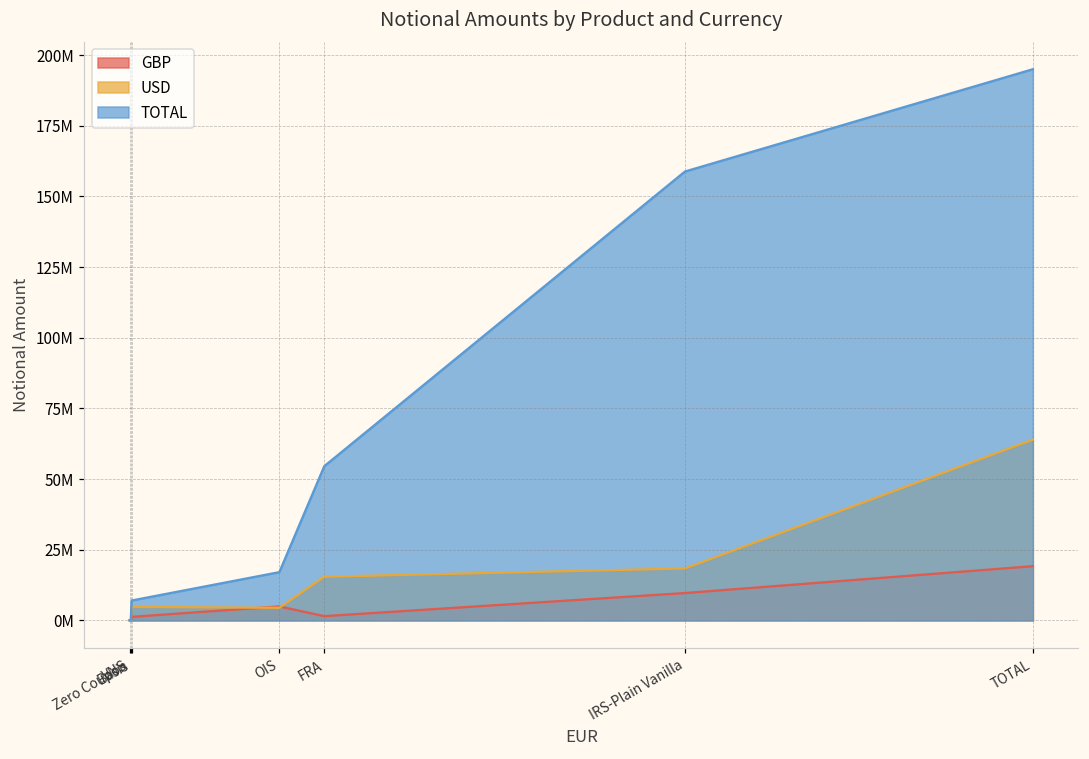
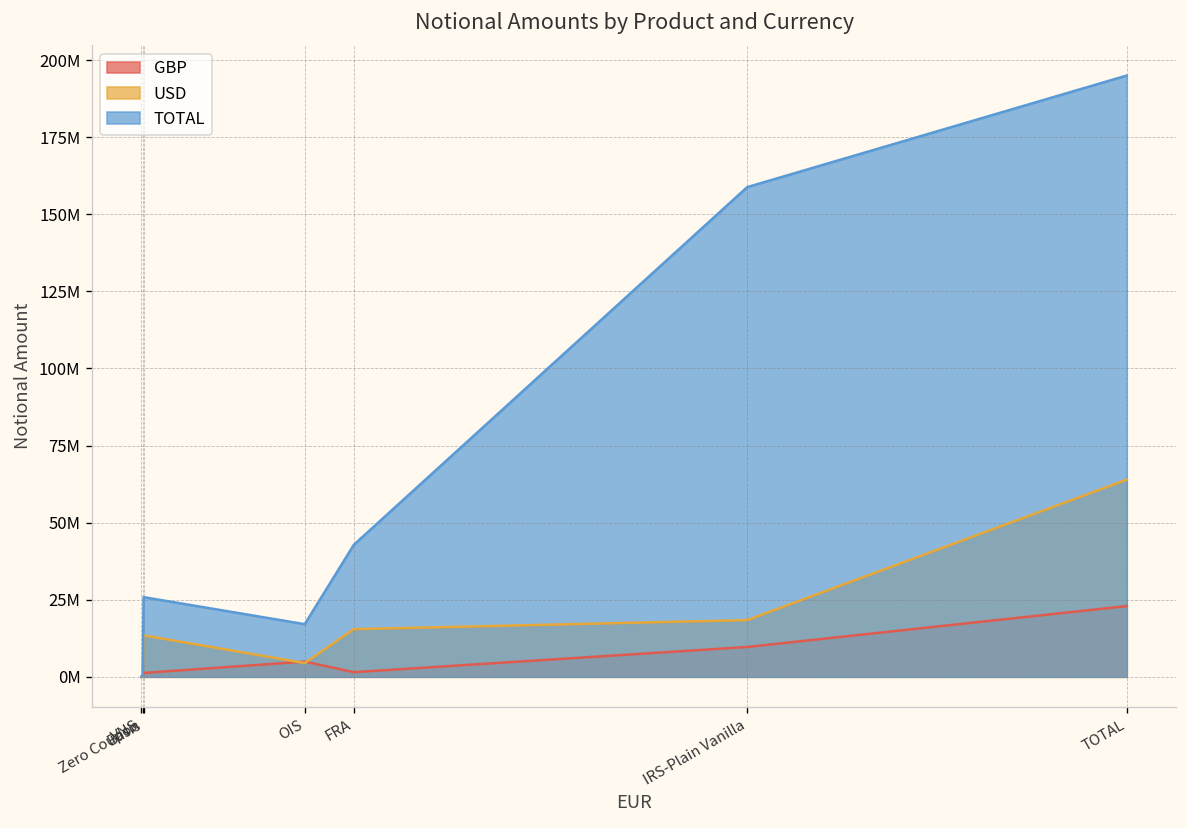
  {
    "GBP": {
      "Basis": 1000000,
      "FRA": 1000000,
      "IRS-Plain Vanilla": 10000000,
-     "TOTAL": 19000000
+     "TOTAL": 23000000
    },
    "USD": {
-     "Basis": 5000000,
+     "Basis": 13000000,
      "FRA": 15000000,
      "IRS-Plain Vanilla": 18000000,
      "TOTAL": 64000000
    },
    "TOTAL": {
-     "Basis": 7000000,
+     "Basis": 26000000,
      "OIS": 17000000,
-     "FRA": 55000000,
+     "FRA": 43000000,
      "IRS-Plain Vanilla": 159000000,
      "TOTAL": 195000000
    }
  }
